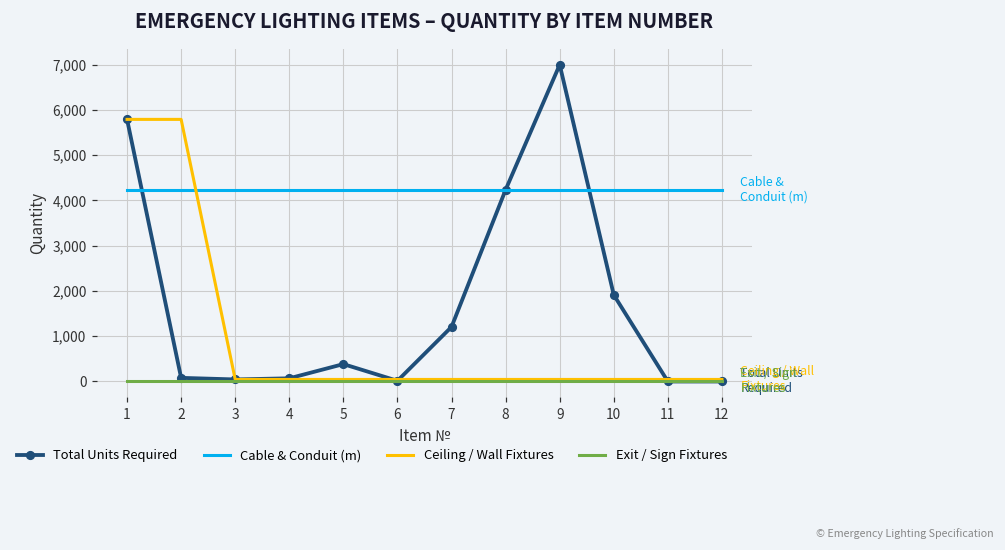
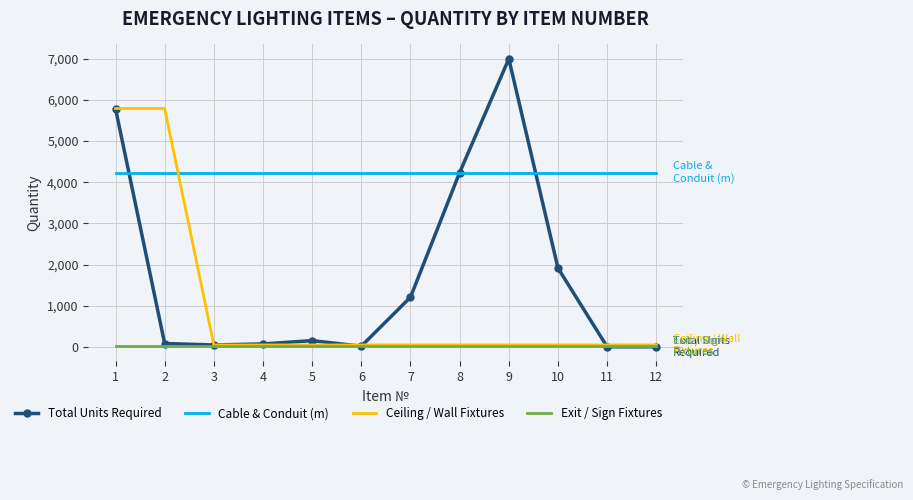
  {
    "Total Units Required": {
      "2": "100",
-     "5": "400",
+     "5": "200",
      "7": "1,200",
      "9": "7,000",
      "10": "1,900"
    },
    "Cable & Conduit (m)": {
      "1": "4,200",
      "2": "4,200",
      "3": "4,200",
      "4": "4,200",
      "5": "4,200",
      "6": "4,200",
      "7": "4,200",
      "9": "4,200",
      "10": "4,200",
      "11": "4,200",
      "12": "4,200"
    },
    "Ceiling / Wall Fixtures": {
      "2": "5,800"
    },
    "Exit / Sign Fixtures": {
      "1": "0",
      "2": "0"
    }
  }
